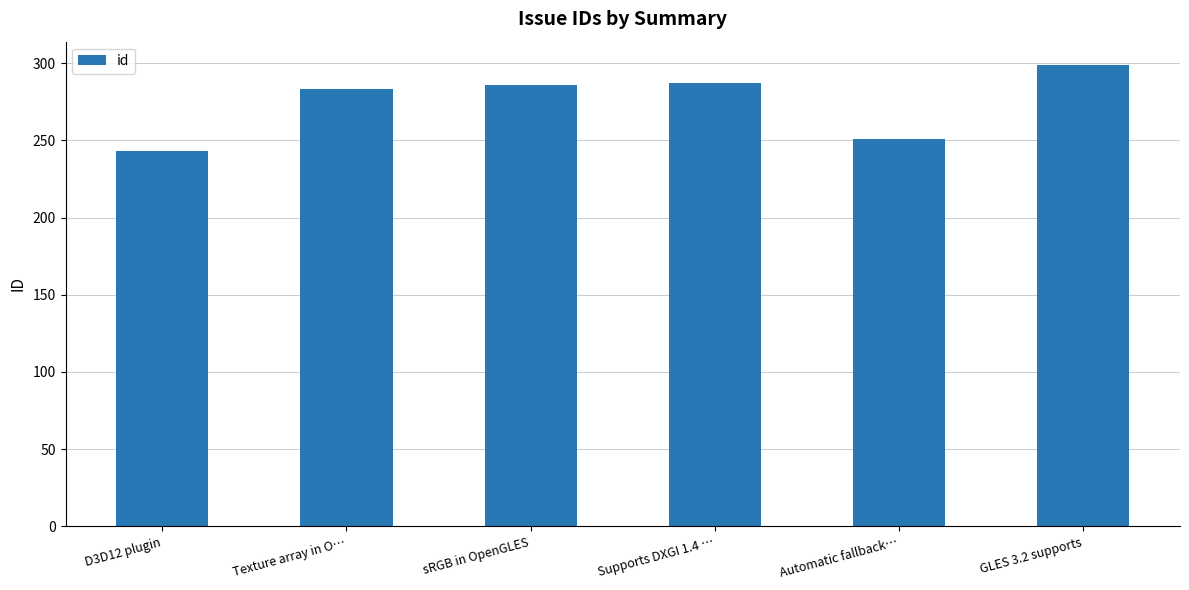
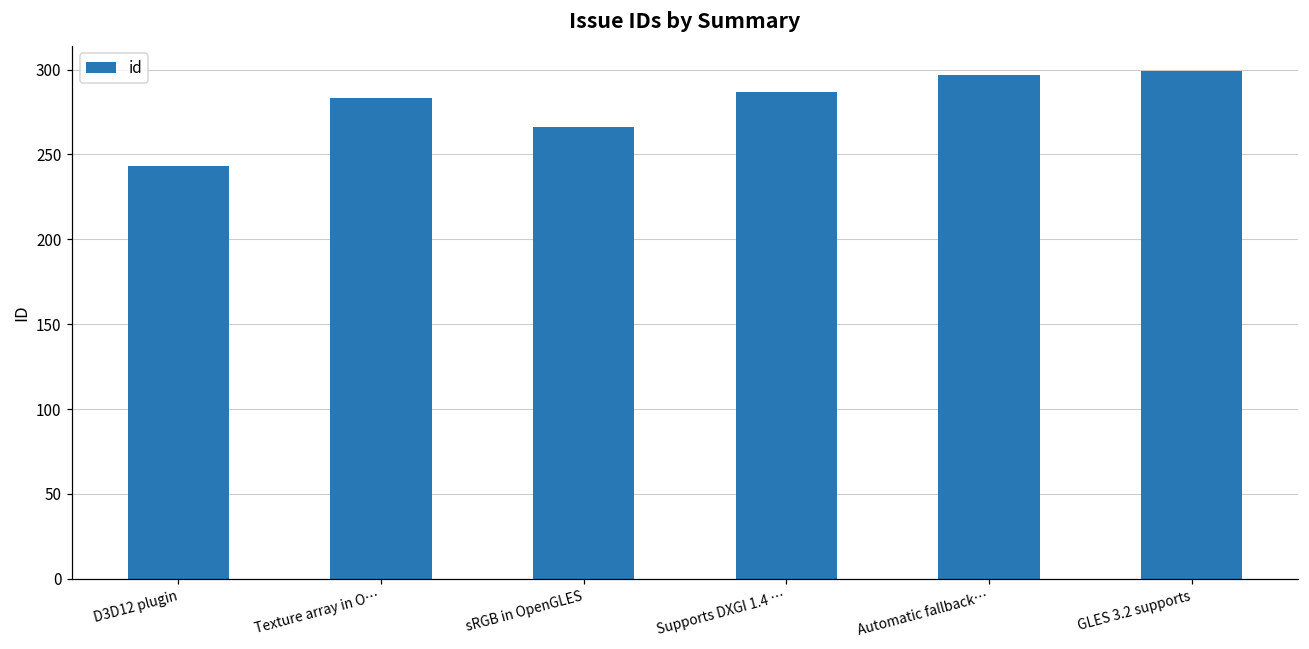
  {
    "D3D12 plugin": 243,
    "Texture array in O…": 283,
-   "sRGB in OpenGLES": 286,
+   "sRGB in OpenGLES": 266,
    "Supports DXGI 1.4 …": 287,
-   "Automatic fallback…": 251,
+   "Automatic fallback…": 297,
    "GLES 3.2 supports": 299
  }
